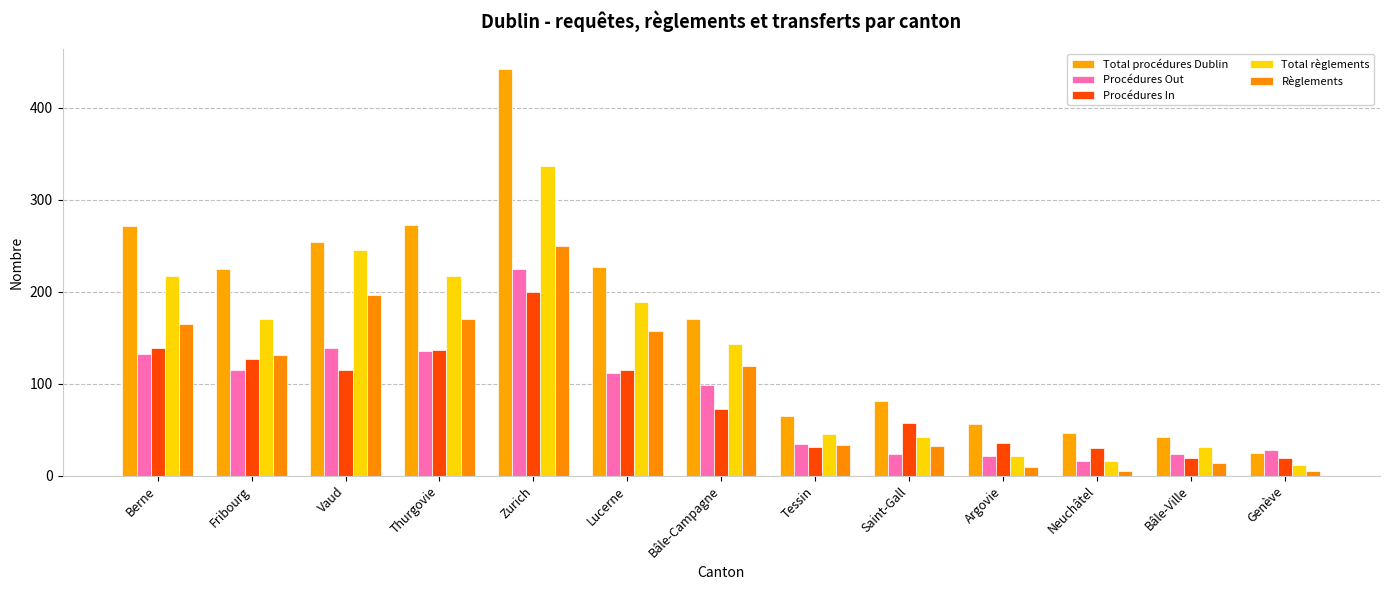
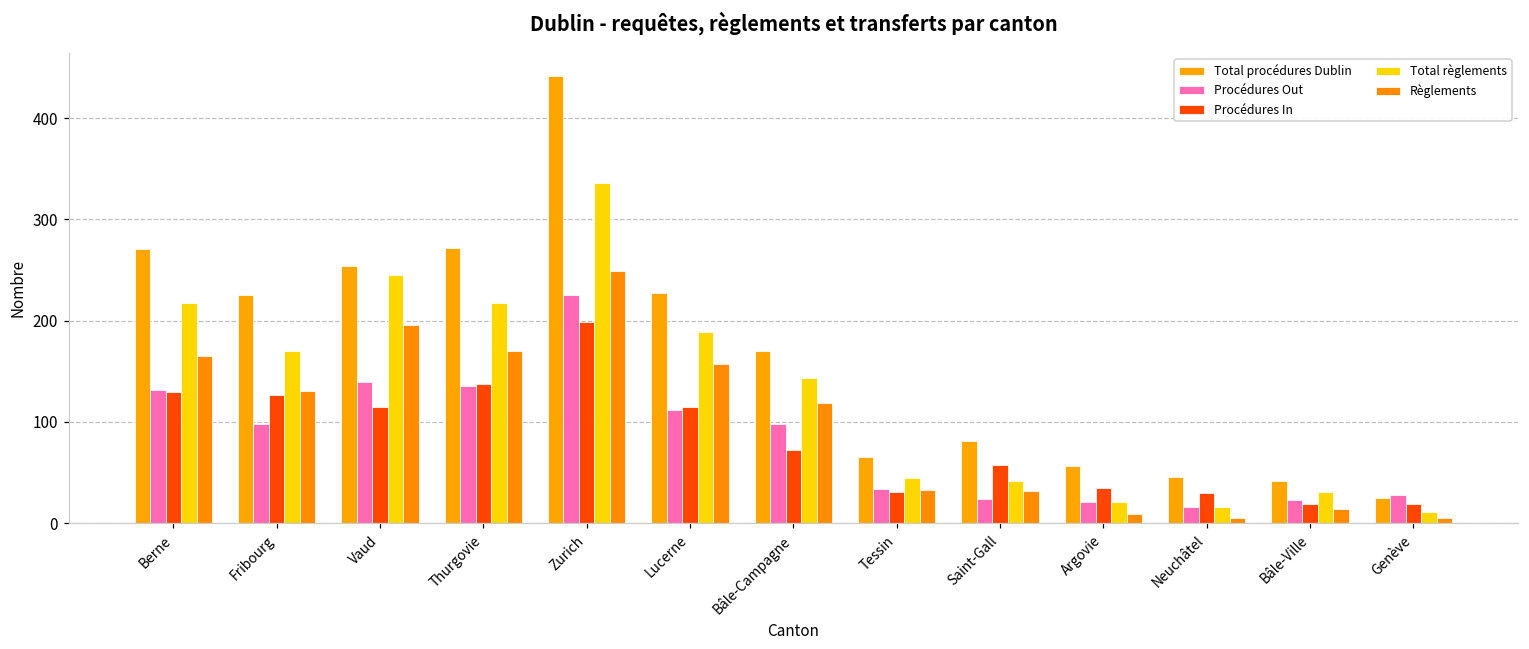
  {
    "Procédures Out": {
      "Berne": 130,
-     "Fribourg": 120,
+     "Fribourg": 100,
      "Vaud": 140,
      "Thurgovie": 140,
      "Zurich": 230,
      "Lucerne": 110,
      "Bâle-Campagne": 100,
      "Tessin": 30,
      "Saint-Gall": 20,
      "Argovie": 20,
      "Neuchâtel": 20,
      "Bâle-Ville": 20,
      "Genève": 30
    },
    "Procédures In": {
-     "Berne": 140,
+     "Berne": 130,
      "Fribourg": 130,
      "Vaud": 120,
      "Thurgovie": 140,
      "Zurich": 200,
      "Lucerne": 120,
      "Bâle-Campagne": 70,
      "Tessin": 30,
      "Saint-Gall": 60,
      "Argovie": 40,
      "Neuchâtel": 30,
      "Bâle-Ville": 20,
      "Genève": 20
    }
  }
